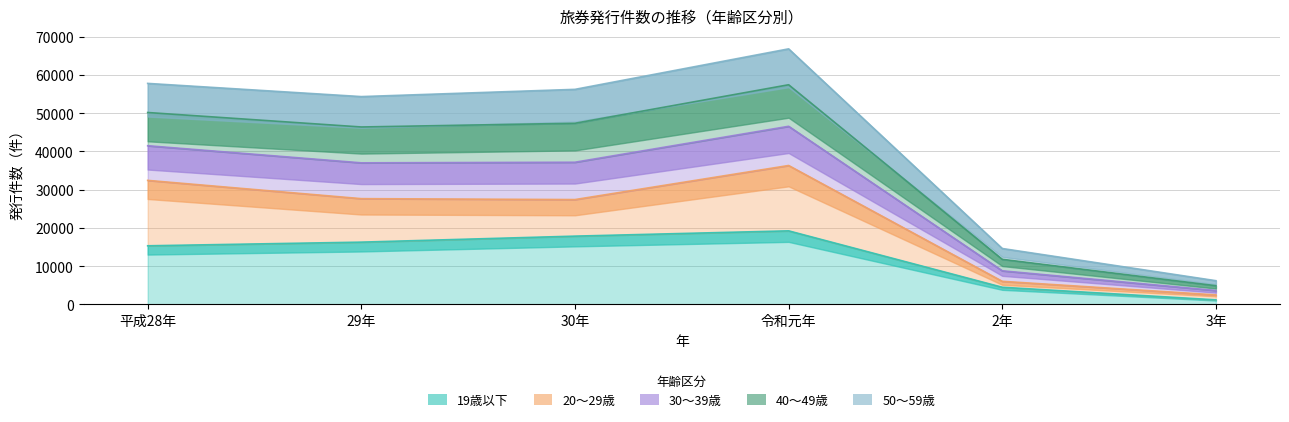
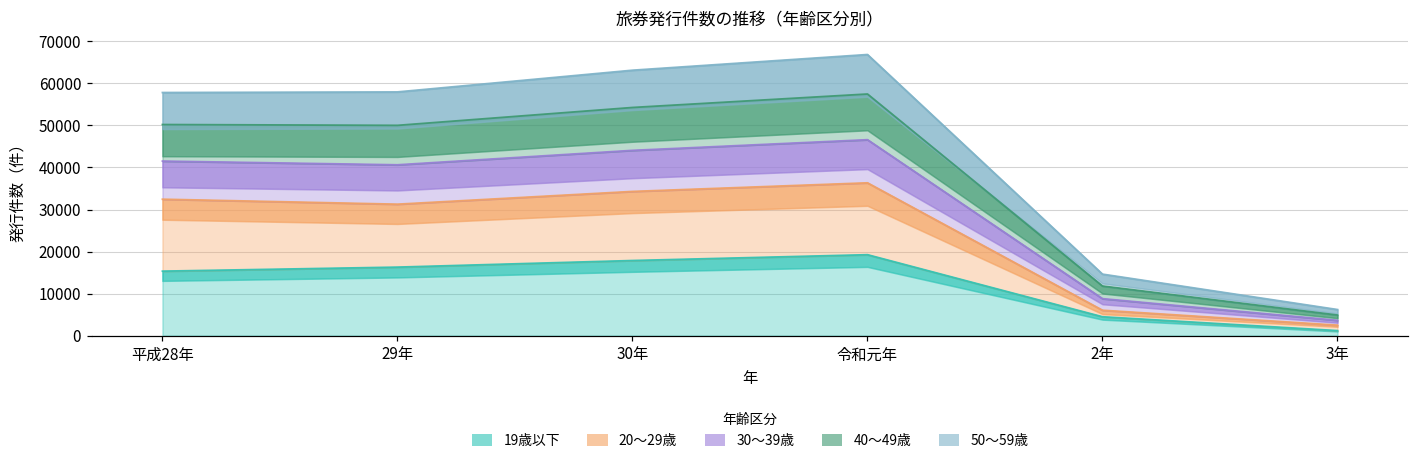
  {
    "20～29歳": {
      "平成28年": 17000,
-     "29年": 11000,
-     "30年": 10000,
+     "29年": 15000,
+     "30年": 16000,
      "令和元年": 17000,
      "2年": 2000,
      "3年": 1000
    }
  }
